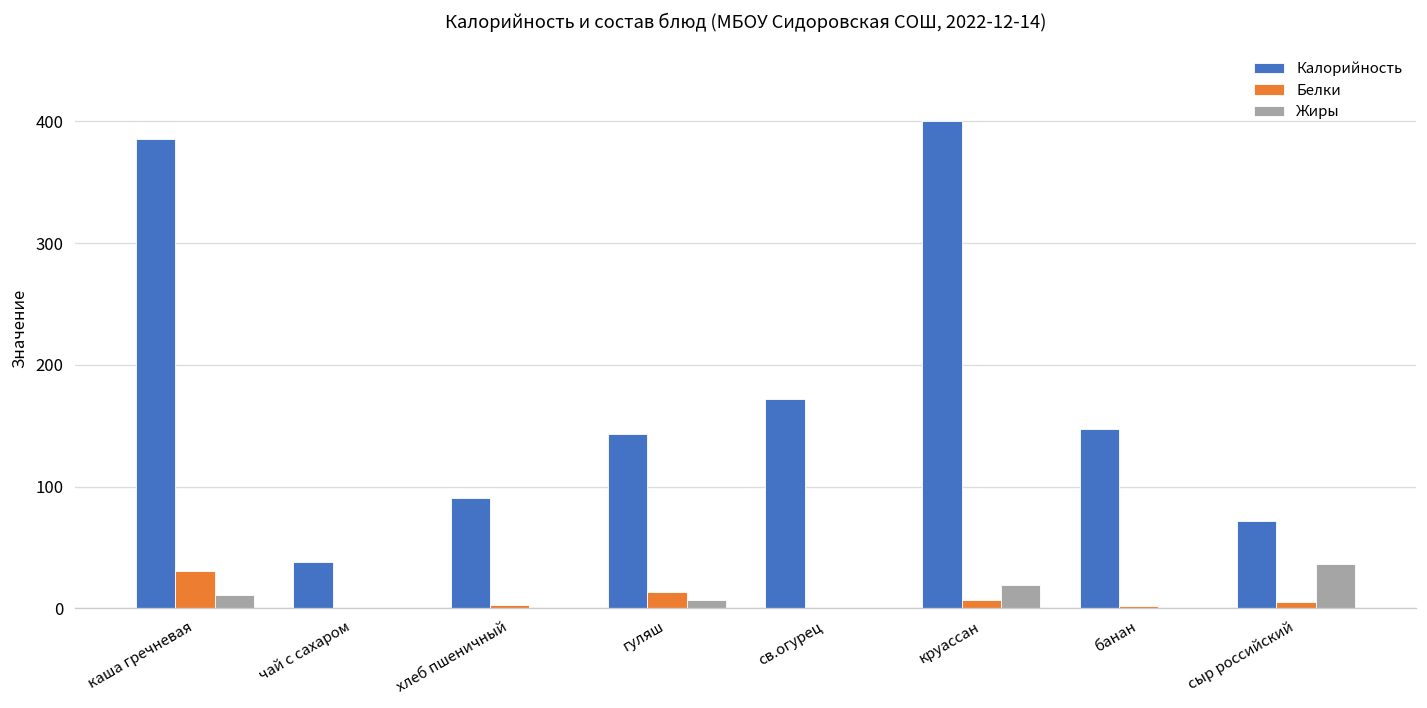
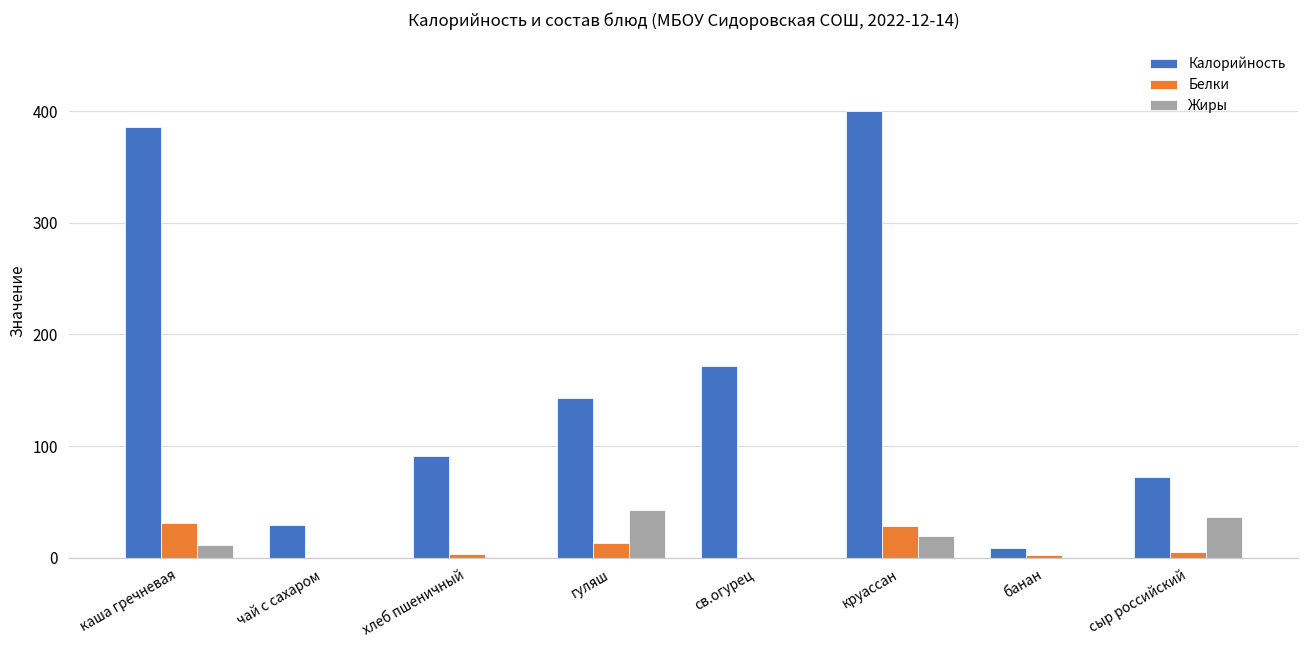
  {
    "Калорийность": {
      "каша гречневая": 386,
-     "чай с сахаром": 38,
+     "чай с сахаром": 29,
      "хлеб пшеничный": 91,
      "гуляш": 143,
      "св.огурец": 172,
      "круассан": 400,
-     "банан": 147,
+     "банан": 9,
      "сыр российский": 72
    },
    "Белки": {
      "каша гречневая": 31,
      "чай с сахаром": 0,
      "хлеб пшеничный": 3,
      "гуляш": 13,
      "св.огурец": 0,
-     "круассан": 7,
+     "круассан": 28,
      "сыр российский": 5
    },
    "Жиры": {
      "каша гречневая": 11,
      "чай с сахаром": 0,
      "хлеб пшеничный": 0,
-     "гуляш": 7,
+     "гуляш": 43,
      "св.огурец": 0,
      "круассан": 19,
      "банан": 0,
      "сыр российский": 36
    }
  }
